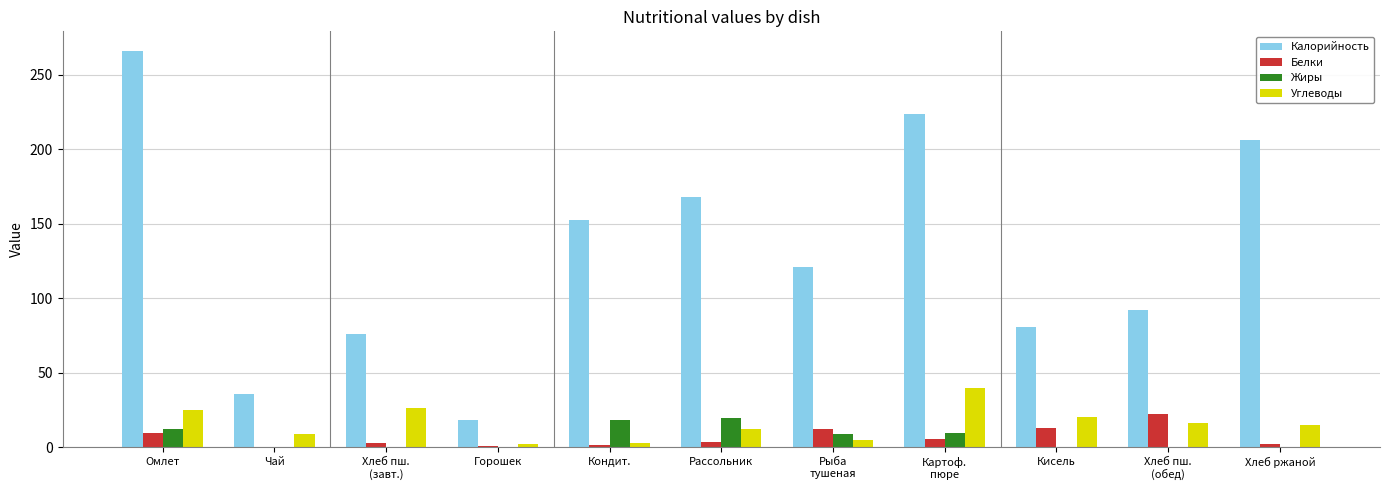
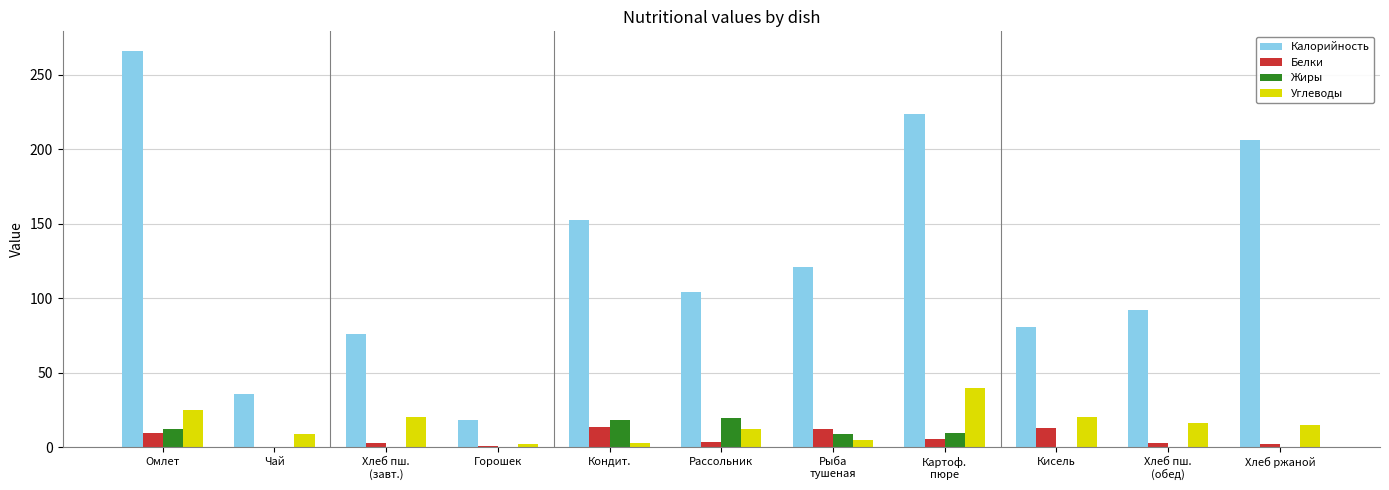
  {
    "Калорийность": {
      "Омлет": 266,
      "Чай": 36,
      "Хлеб пш. (завт.)": 76,
      "Горошек": 18,
      "Кондит.": 153,
-     "Рассольник": 168,
+     "Рассольник": 104,
      "Рыба тушеная": 121,
      "Картоф. пюре": 224,
      "Кисель": 81,
      "Хлеб пш. (обед)": 92,
      "Хлеб ржаной": 206
    },
    "Белки": {
      "Омлет": 10,
      "Хлеб пш. (завт.)": 3,
-     "Кондит.": 2,
+     "Кондит.": 14,
      "Рассольник": 4,
      "Рыба тушеная": 13,
      "Картоф. пюре": 5,
      "Кисель": 13,
-     "Хлеб пш. (обед)": 22,
+     "Хлеб пш. (обед)": 3,
      "Хлеб ржаной": 2
    },
    "Жиры": {
      "Омлет": 12,
      "Хлеб пш. (завт.)": 0,
      "Кондит.": 18,
      "Рассольник": 20,
      "Рыба тушеная": 9,
      "Картоф. пюре": 9,
      "Хлеб пш. (обед)": 0,
      "Хлеб ржаной": 0
    },
    "Углеводы": {
      "Омлет": 25,
      "Чай": 9,
-     "Хлеб пш. (завт.)": 26,
+     "Хлеб пш. (завт.)": 20,
      "Горошек": 2,
      "Кондит.": 3,
      "Рассольник": 12,
      "Рыба тушеная": 5,
      "Картоф. пюре": 40,
      "Кисель": 20,
      "Хлеб пш. (обед)": 16,
      "Хлеб ржаной": 15
    }
  }
